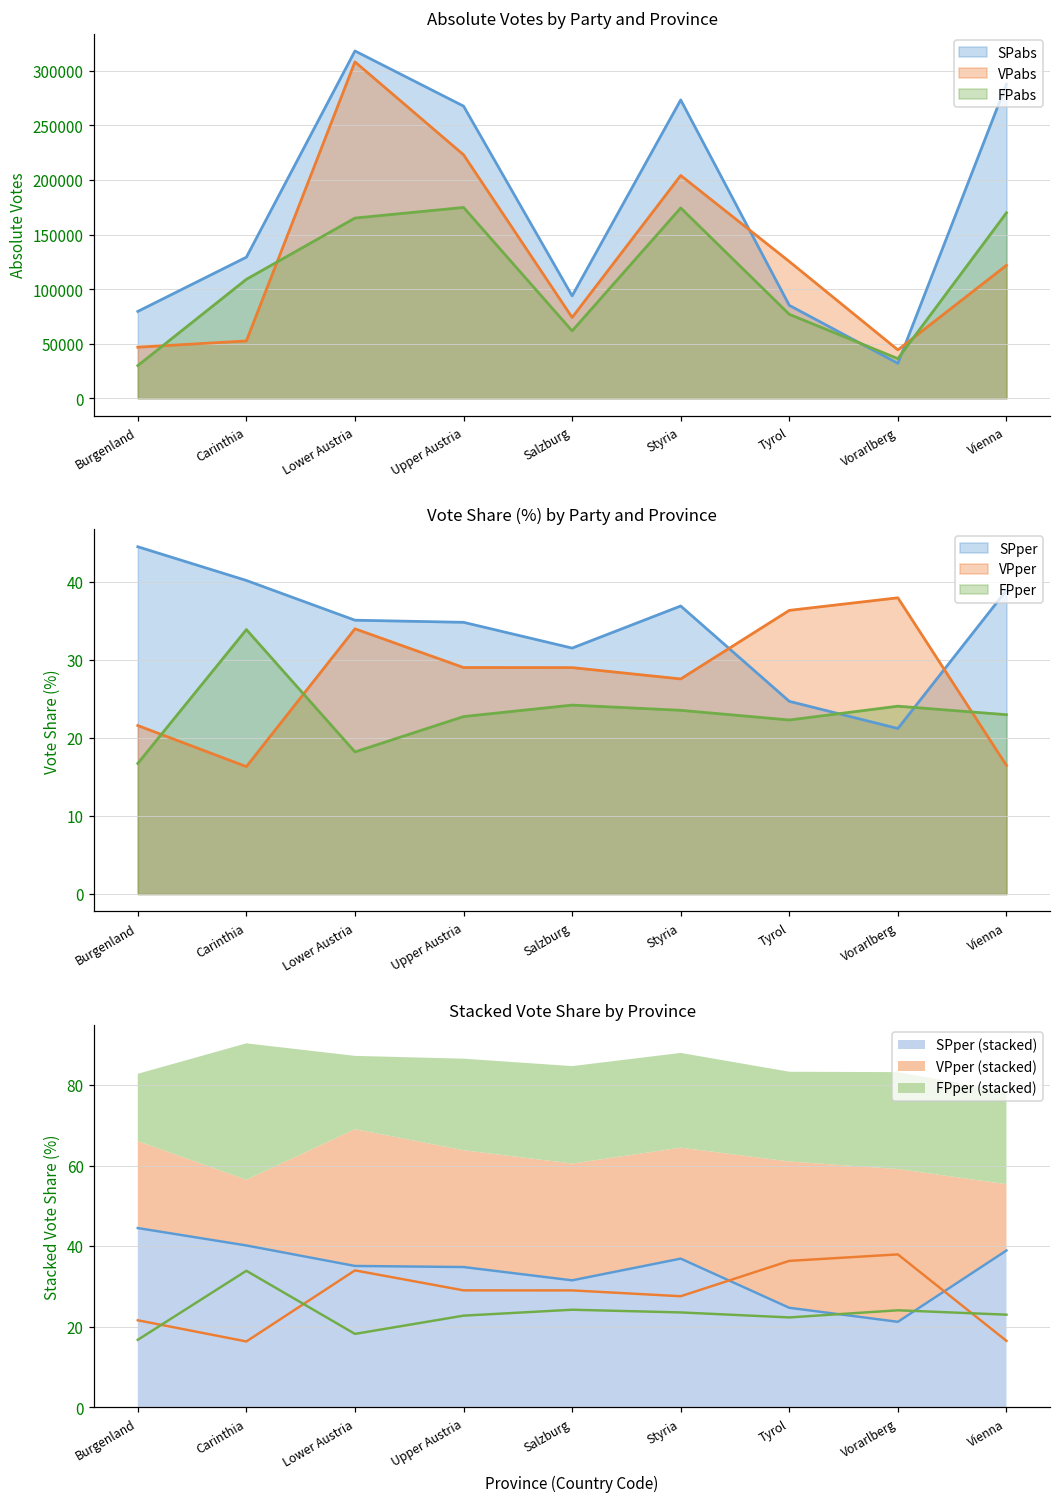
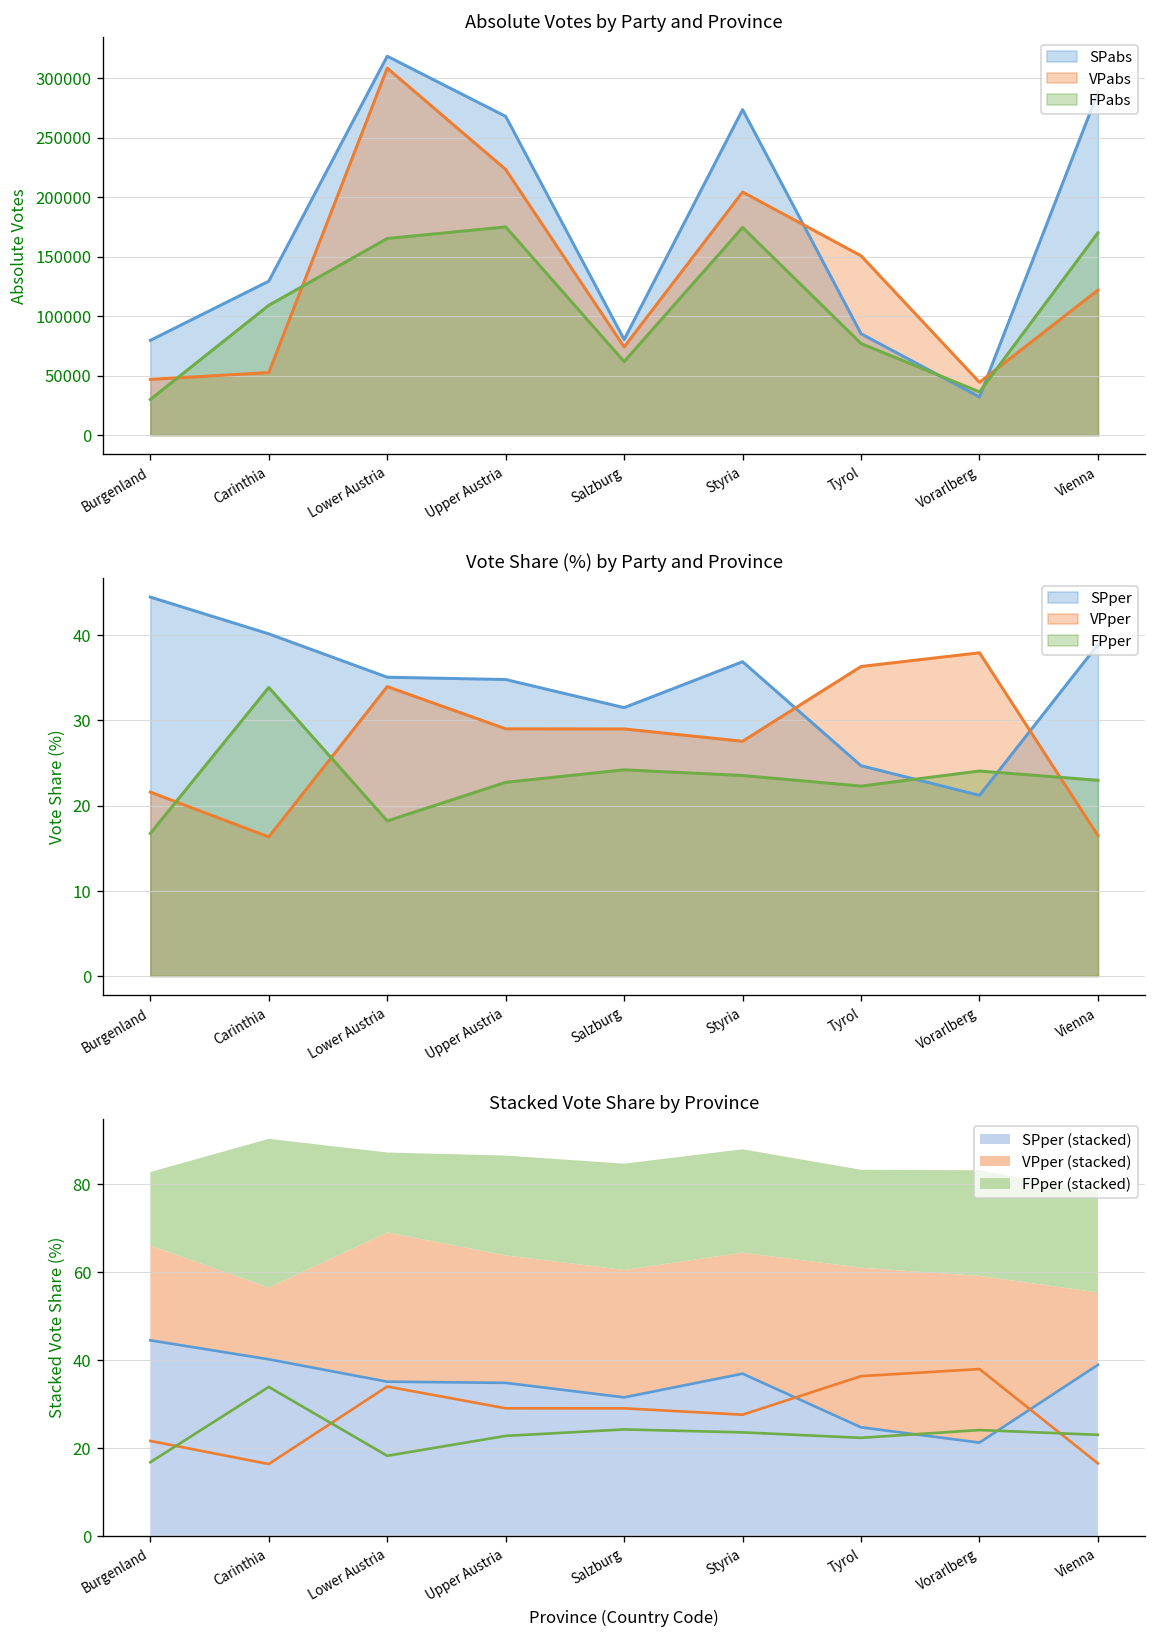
  {
    "Absolute Votes by Party and Province": {
      "SPabs": {
        "Burgenland": 80000,
        "Carinthia": 130000,
        "Lower Austria": 320000,
        "Upper Austria": 270000,
-       "Salzburg": 90000,
+       "Salzburg": 80000,
        "Styria": 270000,
        "Tyrol": 90000,
        "Vorarlberg": 30000
      },
      "VPabs": {
        "Burgenland": 50000,
        "Carinthia": 50000,
        "Lower Austria": 310000,
        "Upper Austria": 220000,
        "Salzburg": 70000,
        "Styria": 200000,
-       "Tyrol": 130000,
+       "Tyrol": 150000,
        "Vorarlberg": 40000,
        "Vienna": 120000
      },
      "FPabs": {
        "Burgenland": 30000,
        "Carinthia": 110000,
        "Lower Austria": 170000,
        "Upper Austria": 170000,
        "Salzburg": 60000,
        "Styria": 170000,
        "Tyrol": 80000,
        "Vorarlberg": 40000,
        "Vienna": 170000
      }
    },
    "Vote Share (%) by Party and Province": {
      "SPper": {
        "Burgenland": 44,
        "Carinthia": 40,
        "Lower Austria": 35,
        "Upper Austria": 35,
        "Salzburg": 32,
        "Styria": 37,
        "Tyrol": 25,
        "Vorarlberg": 21
      },
      "VPper": {
        "Burgenland": 22,
        "Carinthia": 16,
        "Lower Austria": 34,
        "Upper Austria": 29,
        "Salzburg": 29,
        "Styria": 28,
        "Tyrol": 36,
        "Vorarlberg": 38,
        "Vienna": 16
      },
      "FPper": {
        "Burgenland": 17,
        "Carinthia": 34,
        "Lower Austria": 18,
        "Upper Austria": 23,
        "Salzburg": 24,
        "Styria": 24,
        "Tyrol": 22,
        "Vorarlberg": 24,
        "Vienna": 23
      }
    },
    "Stacked Vote Share by Province": {
      "SPper (stacked)": {
        "Burgenland": 44,
        "Carinthia": 40,
        "Lower Austria": 35,
        "Upper Austria": 35,
        "Salzburg": 32,
        "Styria": 37,
        "Tyrol": 25,
        "Vorarlberg": 21,
        "Vienna": 39
      },
      "VPper (stacked)": {
        "Burgenland": 22,
        "Carinthia": 16,
        "Lower Austria": 34,
        "Upper Austria": 29,
        "Salzburg": 29,
        "Styria": 28,
        "Tyrol": 36,
        "Vorarlberg": 38,
        "Vienna": 16
      },
      "FPper (stacked)": {
        "Burgenland": 17,
        "Carinthia": 34,
        "Lower Austria": 18,
        "Upper Austria": 23,
        "Salzburg": 24,
        "Styria": 24,
        "Tyrol": 22
      }
    }
  }
